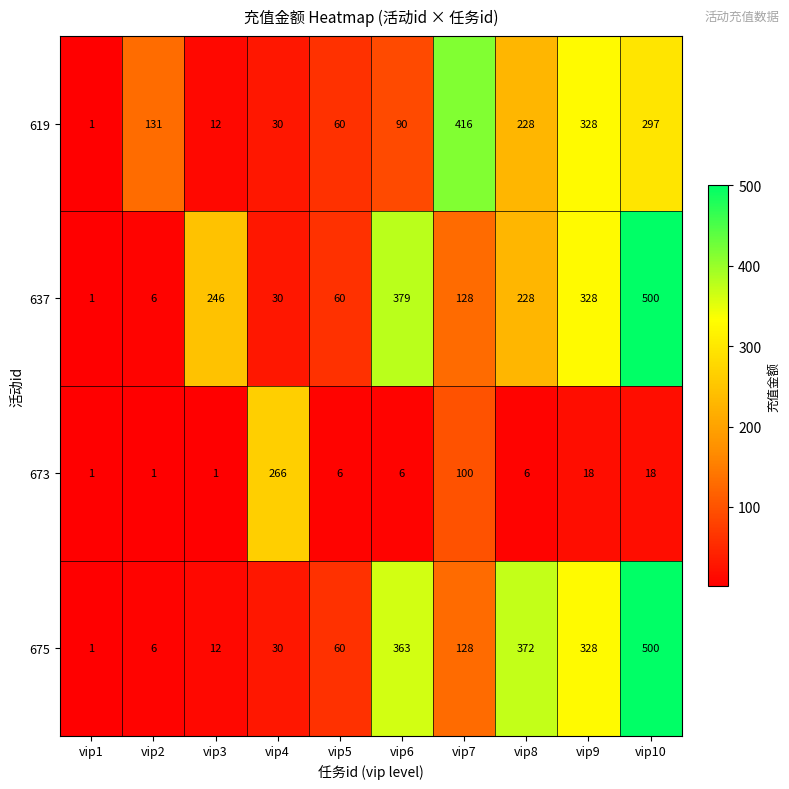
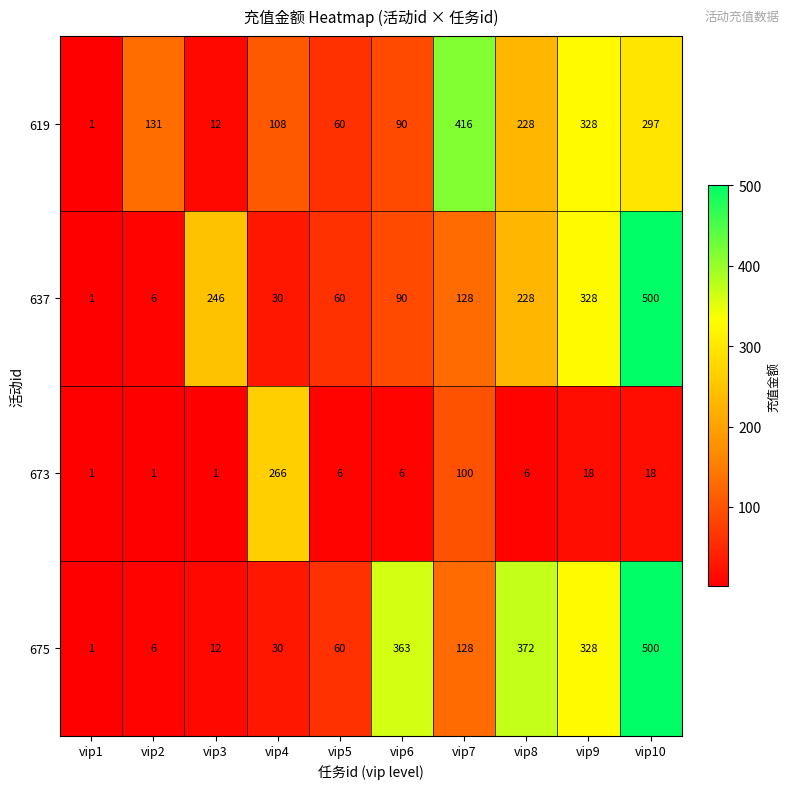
  {
    "619": {
      "vip1": 1,
      "vip2": 131,
      "vip3": 12,
-     "vip4": 30,
+     "vip4": 108,
      "vip5": 60,
      "vip6": 90,
      "vip7": 416,
      "vip8": 228,
      "vip9": 328,
      "vip10": 297
    },
    "637": {
      "vip1": 1,
      "vip2": 6,
      "vip3": 246,
      "vip4": 30,
      "vip5": 60,
-     "vip6": 379,
+     "vip6": 90,
      "vip7": 128,
      "vip8": 228,
      "vip9": 328,
      "vip10": 500
    },
    "673": {
      "vip1": 1,
      "vip2": 1,
      "vip3": 1,
      "vip4": 266,
      "vip5": 6,
      "vip6": 6,
      "vip7": 100,
      "vip8": 6,
      "vip9": 18,
      "vip10": 18
    },
    "675": {
      "vip1": 1,
      "vip2": 6,
      "vip3": 12,
      "vip4": 30,
      "vip5": 60,
      "vip6": 363,
      "vip7": 128,
      "vip8": 372,
      "vip9": 328,
      "vip10": 500
    }
  }
